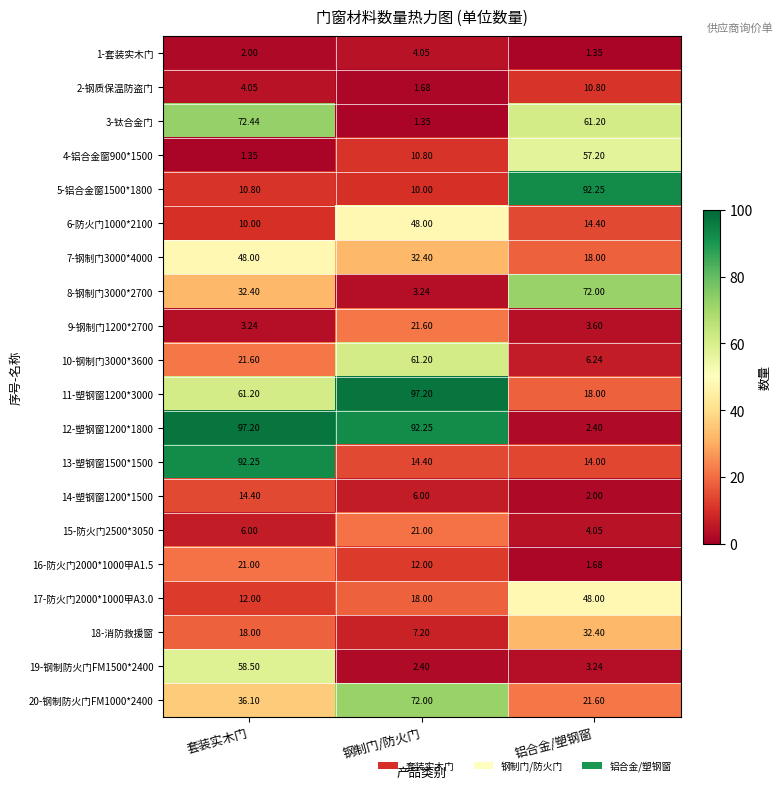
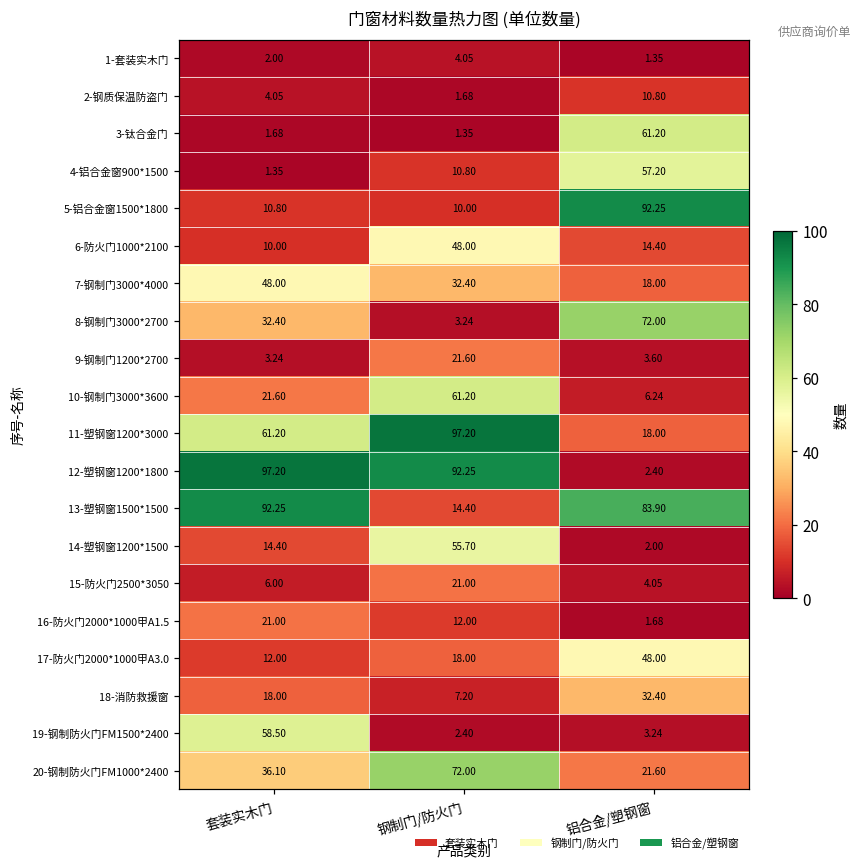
  {
    "1-套装实木门": {
      "套装实木门": 2.00,
      "钢制门/防火门": 4.05,
      "铝合金/塑钢窗": 1.35
    },
    "2-钢质保温防盗门": {
      "套装实木门": 4.05,
      "钢制门/防火门": 1.68,
      "铝合金/塑钢窗": 10.80
    },
    "3-钛合金门": {
-     "套装实木门": 72.44,
+     "套装实木门": 1.68,
      "钢制门/防火门": 1.35,
      "铝合金/塑钢窗": 61.20
    },
    "4-铝合金窗900*1500": {
      "套装实木门": 1.35,
      "钢制门/防火门": 10.80,
      "铝合金/塑钢窗": 57.20
    },
    "5-铝合金窗1500*1800": {
      "套装实木门": 10.80,
      "钢制门/防火门": 10.00,
      "铝合金/塑钢窗": 92.25
    },
    "6-防火门1000*2100": {
      "套装实木门": 10.00,
      "钢制门/防火门": 48.00,
      "铝合金/塑钢窗": 14.40
    },
    "7-钢制门3000*4000": {
      "套装实木门": 48.00,
      "钢制门/防火门": 32.40,
      "铝合金/塑钢窗": 18.00
    },
    "8-钢制门3000*2700": {
      "套装实木门": 32.40,
      "钢制门/防火门": 3.24,
      "铝合金/塑钢窗": 72.00
    },
    "9-钢制门1200*2700": {
      "套装实木门": 3.24,
      "钢制门/防火门": 21.60,
      "铝合金/塑钢窗": 3.60
    },
    "10-钢制门3000*3600": {
      "套装实木门": 21.60,
      "钢制门/防火门": 61.20,
      "铝合金/塑钢窗": 6.24
    },
    "11-塑钢窗1200*3000": {
      "套装实木门": 61.20,
      "钢制门/防火门": 97.20,
      "铝合金/塑钢窗": 18.00
    },
    "12-塑钢窗1200*1800": {
      "套装实木门": 97.20,
      "钢制门/防火门": 92.25,
      "铝合金/塑钢窗": 2.40
    },
    "13-塑钢窗1500*1500": {
      "套装实木门": 92.25,
      "钢制门/防火门": 14.40,
-     "铝合金/塑钢窗": 14.00
+     "铝合金/塑钢窗": 83.90
    },
    "14-塑钢窗1200*1500": {
      "套装实木门": 14.40,
-     "钢制门/防火门": 6.00,
+     "钢制门/防火门": 55.70,
      "铝合金/塑钢窗": 2.00
    },
    "15-防火门2500*3050": {
      "套装实木门": 6.00,
      "钢制门/防火门": 21.00,
      "铝合金/塑钢窗": 4.05
    },
    "16-防火门2000*1000甲A1.5": {
      "套装实木门": 21.00,
      "钢制门/防火门": 12.00,
      "铝合金/塑钢窗": 1.68
    },
    "17-防火门2000*1000甲A3.0": {
      "套装实木门": 12.00,
      "钢制门/防火门": 18.00,
      "铝合金/塑钢窗": 48.00
    },
    "18-消防救援窗": {
      "套装实木门": 18.00,
      "钢制门/防火门": 7.20,
      "铝合金/塑钢窗": 32.40
    },
    "19-钢制防火门FM1500*2400": {
      "套装实木门": 58.50,
      "钢制门/防火门": 2.40,
      "铝合金/塑钢窗": 3.24
    },
    "20-钢制防火门FM1000*2400": {
      "套装实木门": 36.10,
      "钢制门/防火门": 72.00,
      "铝合金/塑钢窗": 21.60
    }
  }
